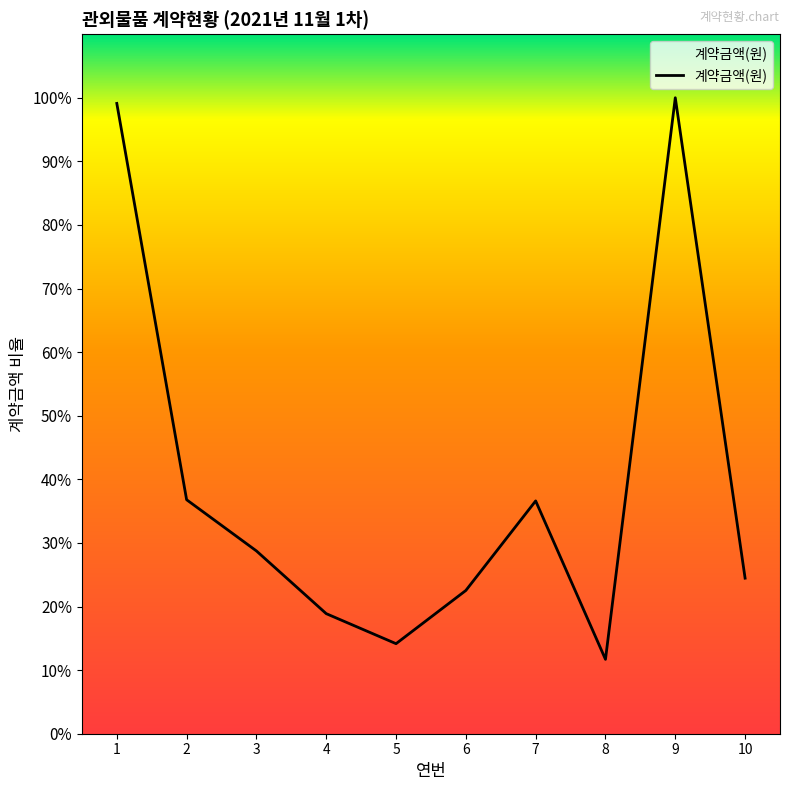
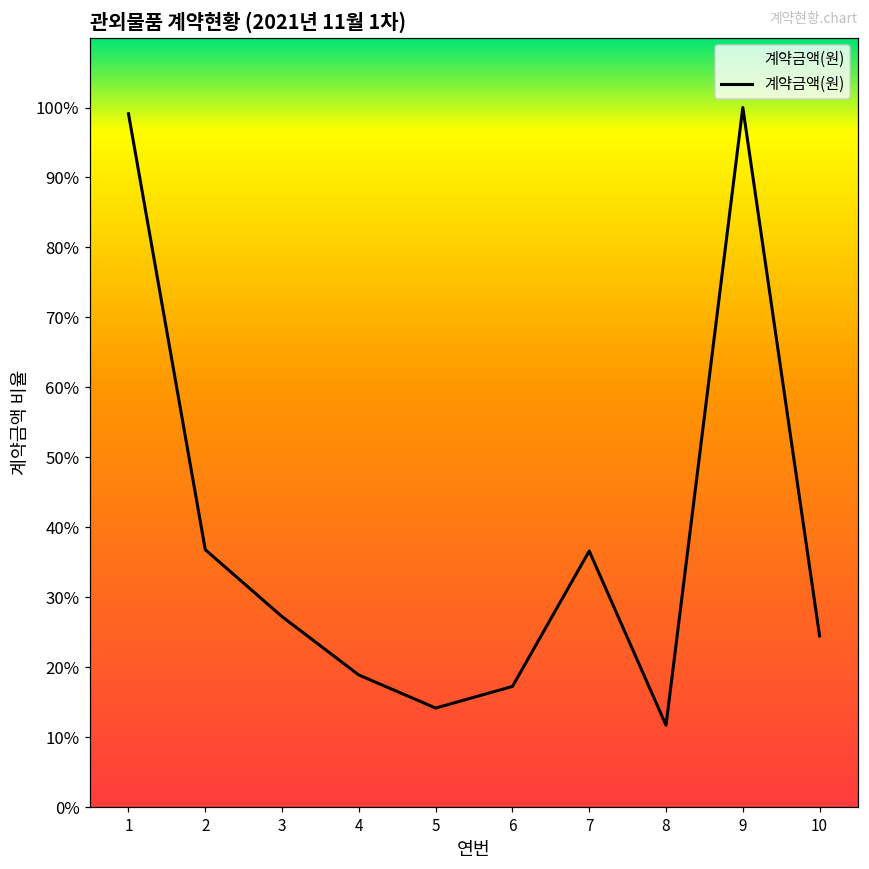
  {
    "1": "99%",
    "2": "37%",
-   "3": "29%",
+   "3": "27%",
    "4": "19%",
    "5": "14%",
-   "6": "23%",
+   "6": "17%",
    "7": "37%",
    "8": "12%",
    "9": "100%",
    "10": "24%"
  }
